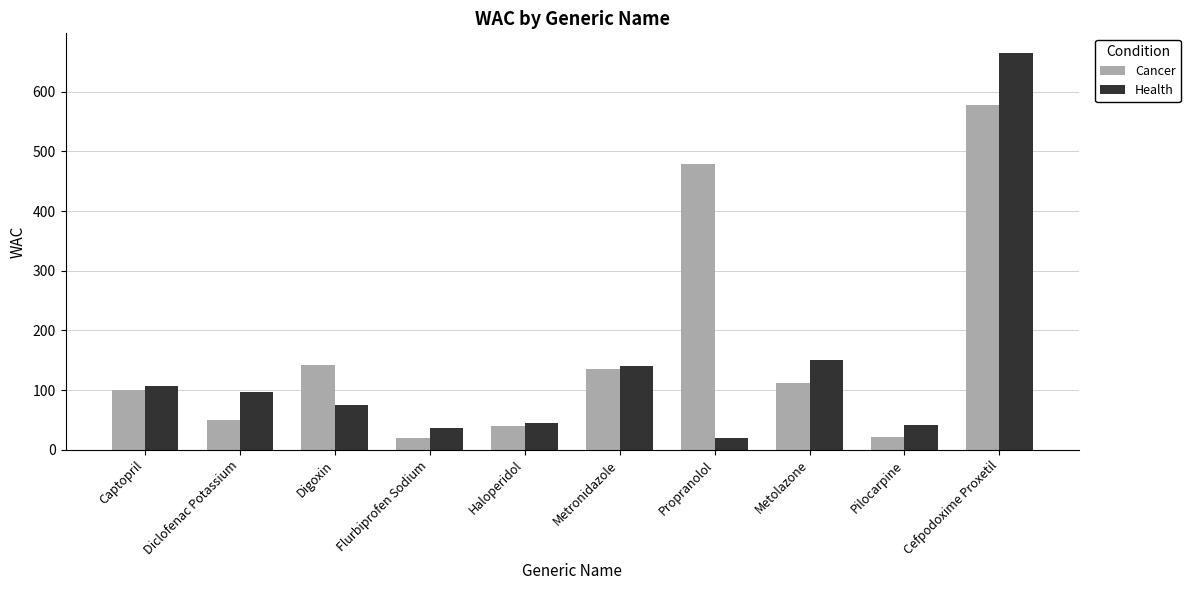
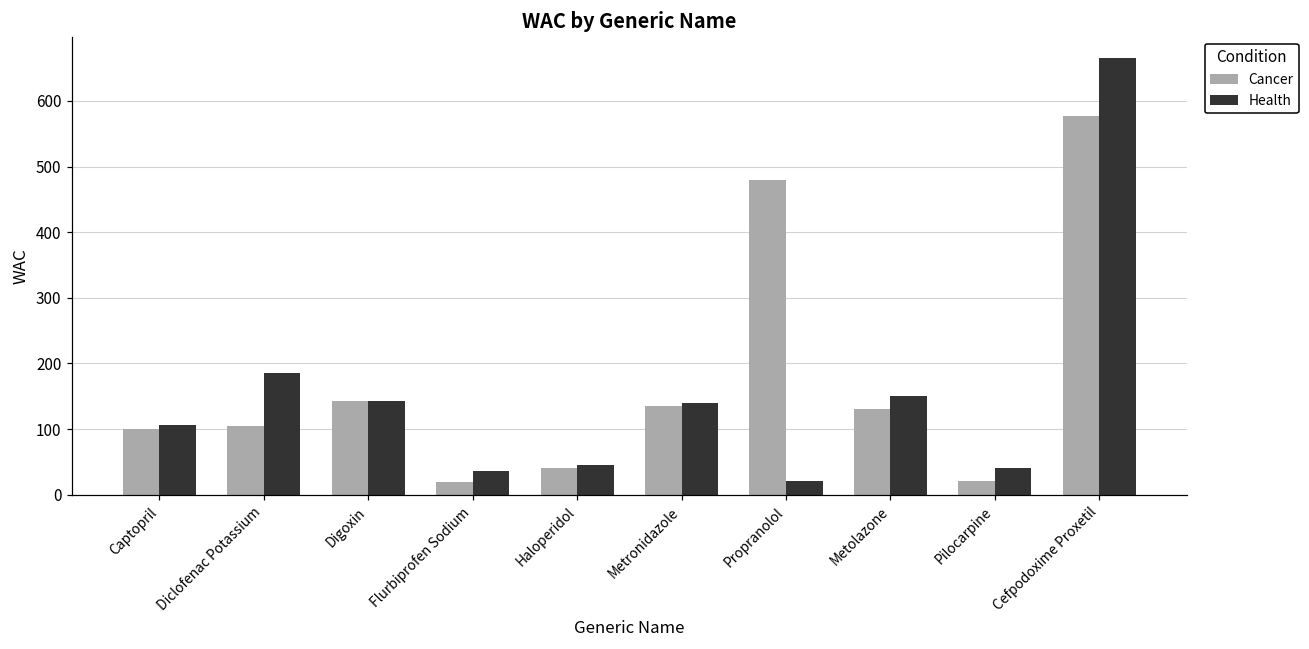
  {
    "Cancer": {
      "Captopril": 100,
-     "Diclofenac Potassium": 50,
+     "Diclofenac Potassium": 100,
      "Digoxin": 140,
      "Flurbiprofen Sodium": 20,
      "Haloperidol": 40,
      "Metronidazole": 140,
      "Propranolol": 480,
-     "Metolazone": 110,
+     "Metolazone": 130,
      "Pilocarpine": 20,
      "Cefpodoxime Proxetil": 580
    },
    "Health": {
      "Captopril": 110,
-     "Diclofenac Potassium": 100,
-     "Digoxin": 80,
+     "Diclofenac Potassium": 190,
+     "Digoxin": 140,
      "Flurbiprofen Sodium": 40,
      "Haloperidol": 50,
      "Metronidazole": 140,
      "Propranolol": 20,
      "Metolazone": 150,
      "Pilocarpine": 40,
      "Cefpodoxime Proxetil": 660
    }
  }
